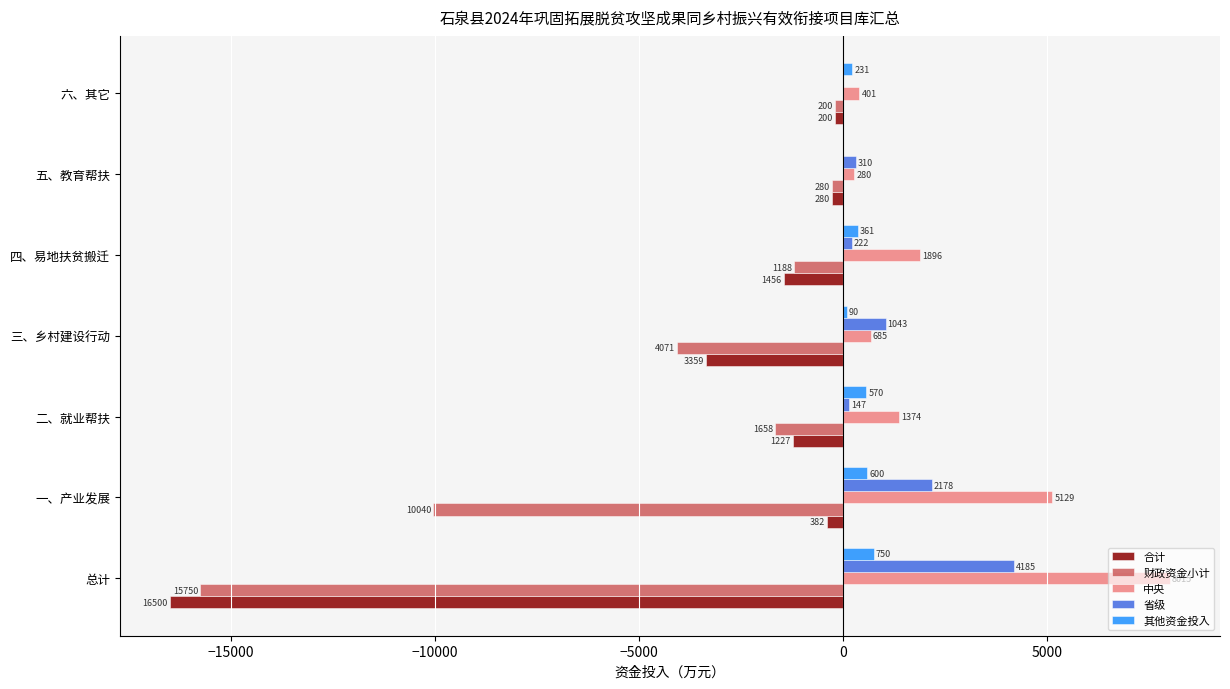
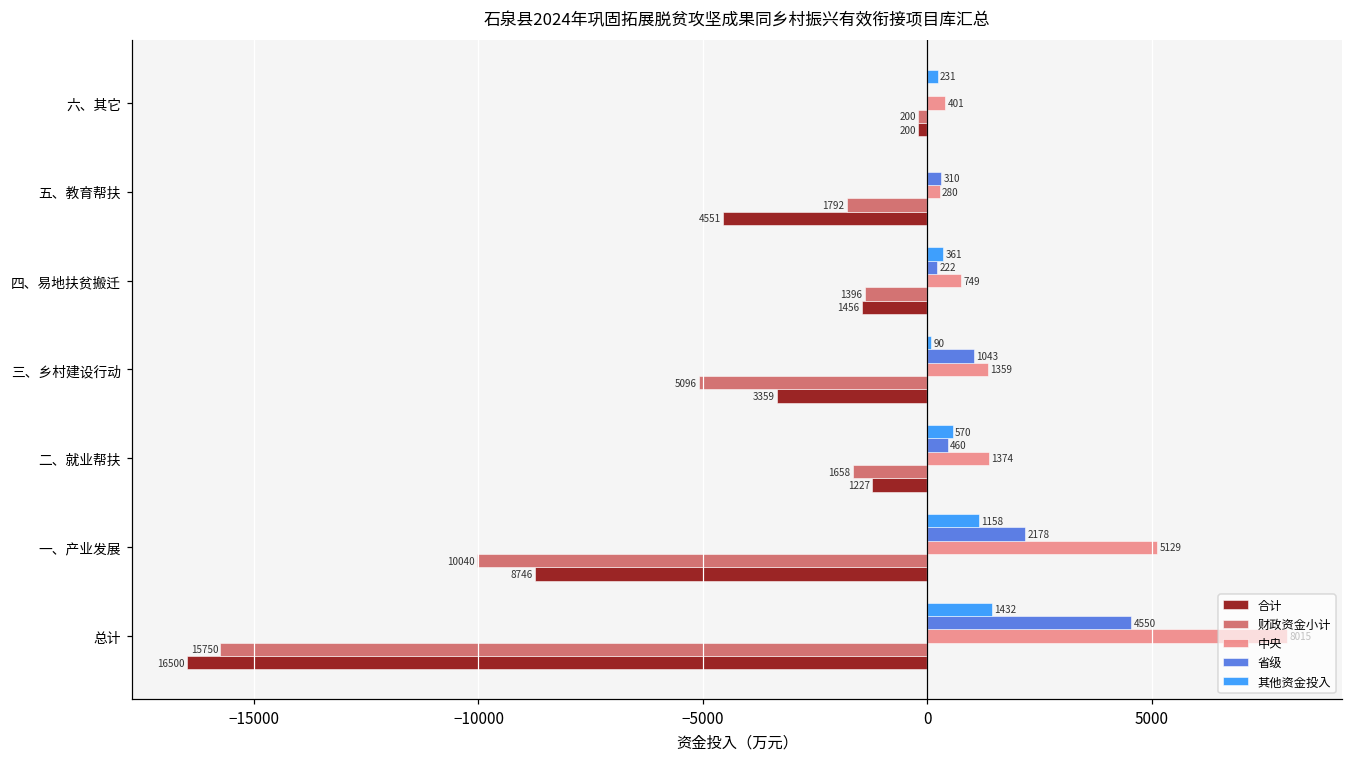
  {
    "合计": {
-     "五、教育帮扶": 280,
-     "一、产业发展": 382
+     "五、教育帮扶": 4551,
+     "一、产业发展": 8746
    },
    "财政资金小计": {
-     "五、教育帮扶": 280,
-     "四、易地扶贫搬迁": 1188,
-     "三、乡村建设行动": 4071
+     "五、教育帮扶": 1792,
+     "四、易地扶贫搬迁": 1396,
+     "三、乡村建设行动": 5096
    },
    "中央": {
      "六、其它": 401,
      "五、教育帮扶": 280,
-     "四、易地扶贫搬迁": 1896,
-     "三、乡村建设行动": 685,
+     "四、易地扶贫搬迁": 749,
+     "三、乡村建设行动": 1359,
      "二、就业帮扶": 1374,
      "一、产业发展": 5129
    },
    "省级": {
      "五、教育帮扶": 310,
      "四、易地扶贫搬迁": 222,
      "三、乡村建设行动": 1043,
-     "二、就业帮扶": 147,
+     "二、就业帮扶": 460,
      "一、产业发展": 2178,
-     "总计": 4185
+     "总计": 4550
    },
    "其他资金投入": {
      "六、其它": 231,
      "四、易地扶贫搬迁": 361,
      "三、乡村建设行动": 90,
      "二、就业帮扶": 570,
-     "一、产业发展": 600,
-     "总计": 750
+     "一、产业发展": 1158,
+     "总计": 1432
    }
  }
